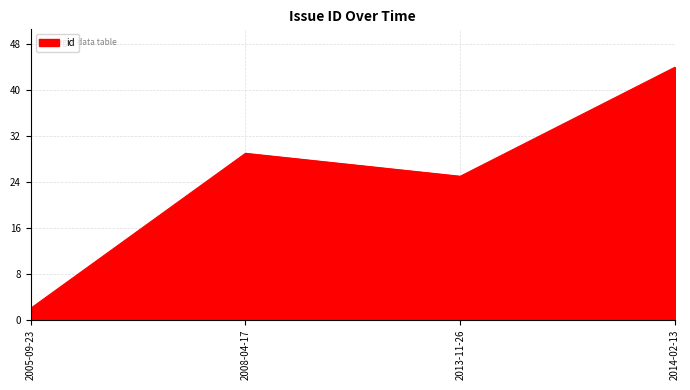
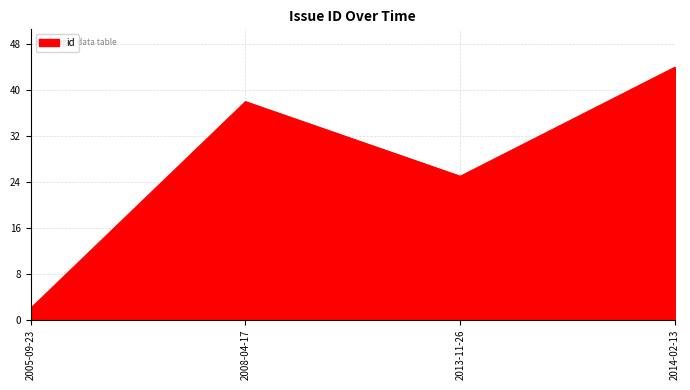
  {
    "2005-09-23": 2,
-   "2008-04-17": 29,
+   "2008-04-17": 38,
    "2013-11-26": 25,
    "2014-02-13": 44
  }
